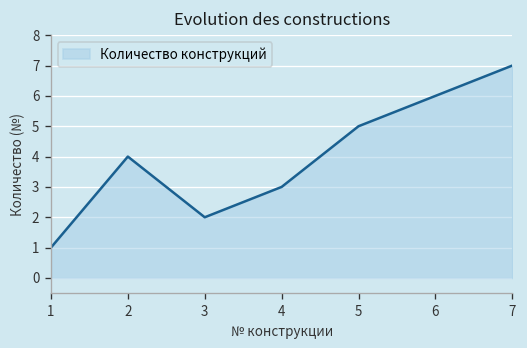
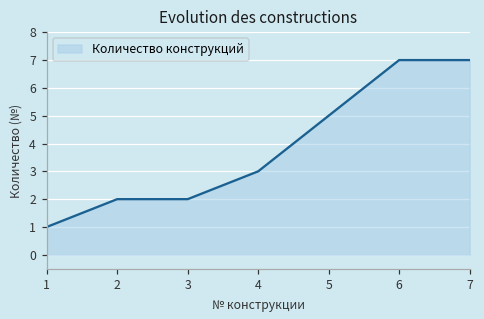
  {
    "1": 1,
-   "2": 4,
+   "2": 2,
    "3": 2,
    "4": 3,
    "5": 5,
-   "6": 6,
+   "6": 7,
    "7": 7
  }
